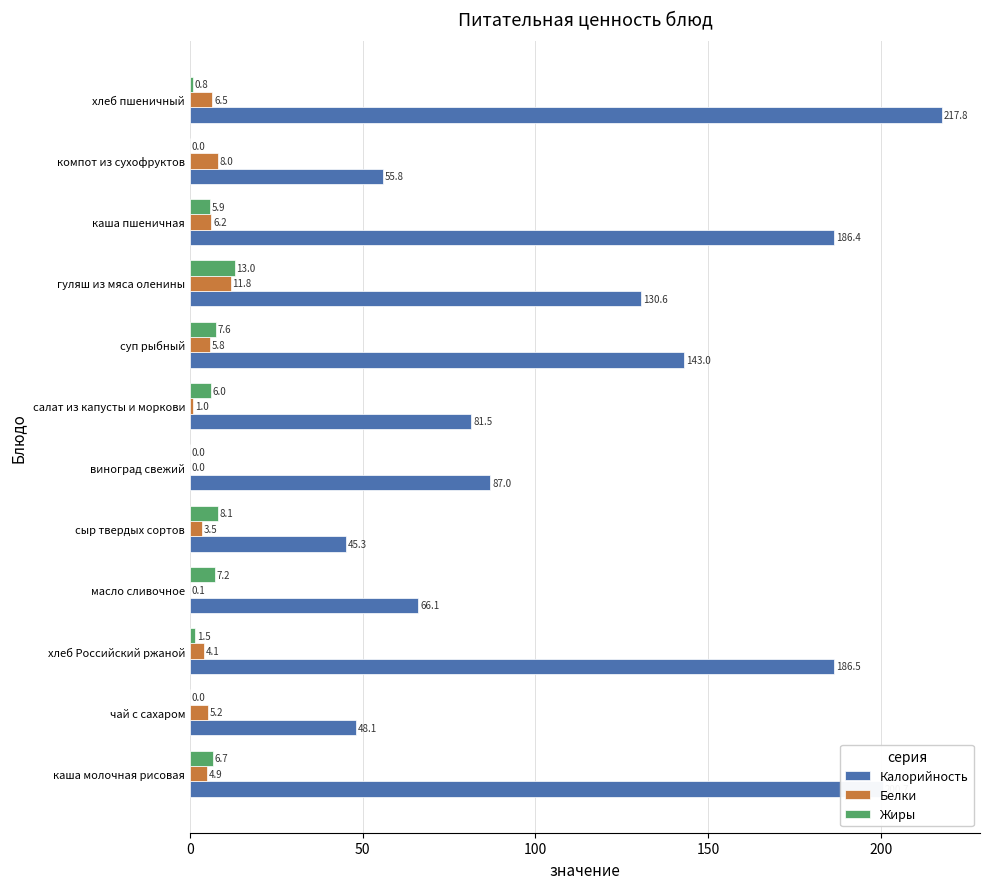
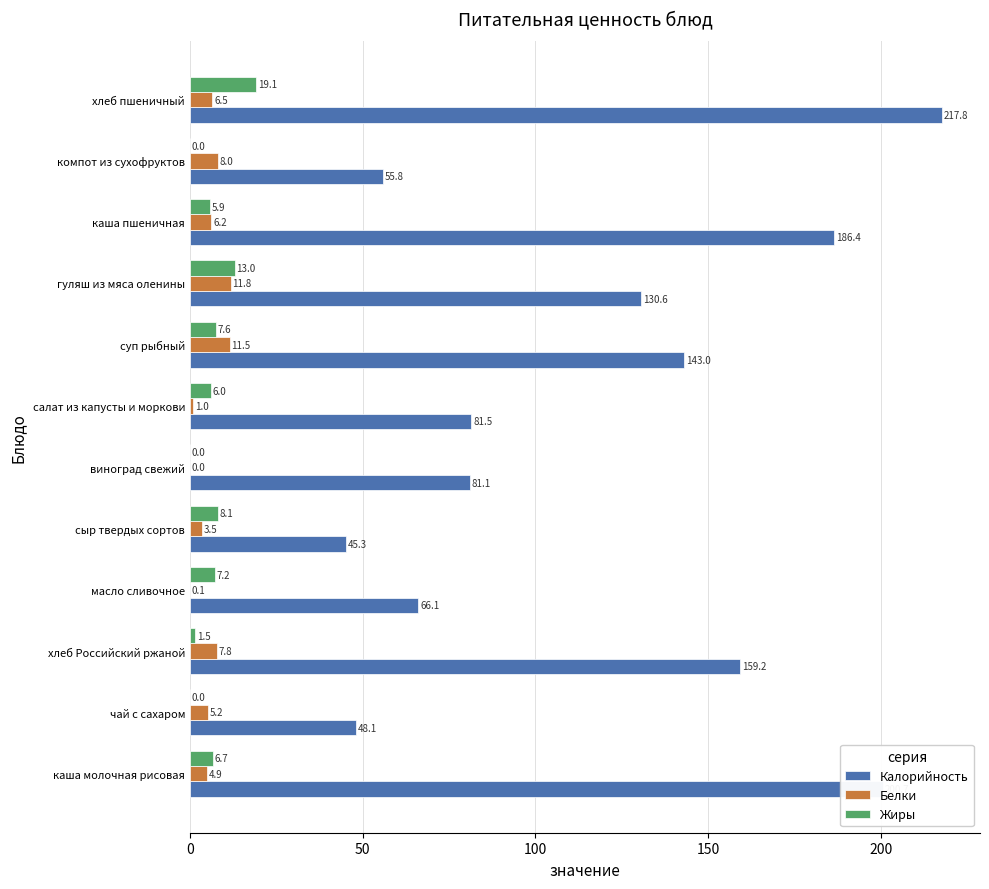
  {
    "Калорийность": {
      "хлеб пшеничный": 217.8,
      "компот из сухофруктов": 55.8,
      "каша пшеничная": 186.4,
      "гуляш из мяса оленины": 130.6,
      "суп рыбный": 143.0,
      "салат из капусты и моркови": 81.5,
-     "виноград свежий": 87.0,
+     "виноград свежий": 81.1,
      "сыр твердых сортов": 45.3,
      "масло сливочное": 66.1,
-     "хлеб Российский ржаной": 186.5,
+     "хлеб Российский ржаной": 159.2,
      "чай с сахаром": 48.1
    },
    "Белки": {
      "хлеб пшеничный": 6.5,
      "компот из сухофруктов": 8.0,
      "каша пшеничная": 6.2,
      "гуляш из мяса оленины": 11.8,
-     "суп рыбный": 5.8,
+     "суп рыбный": 11.5,
      "салат из капусты и моркови": 1.0,
      "виноград свежий": 0.0,
      "сыр твердых сортов": 3.5,
      "масло сливочное": 0.1,
-     "хлеб Российский ржаной": 4.1,
+     "хлеб Российский ржаной": 7.8,
      "чай с сахаром": 5.2,
      "каша молочная рисовая": 4.9
    },
    "Жиры": {
-     "хлеб пшеничный": 0.8,
+     "хлеб пшеничный": 19.1,
      "компот из сухофруктов": 0.0,
      "каша пшеничная": 5.9,
      "гуляш из мяса оленины": 13.0,
      "суп рыбный": 7.6,
      "салат из капусты и моркови": 6.0,
      "виноград свежий": 0.0,
      "сыр твердых сортов": 8.1,
      "масло сливочное": 7.2,
      "хлеб Российский ржаной": 1.5,
      "чай с сахаром": 0.0,
      "каша молочная рисовая": 6.7
    }
  }
